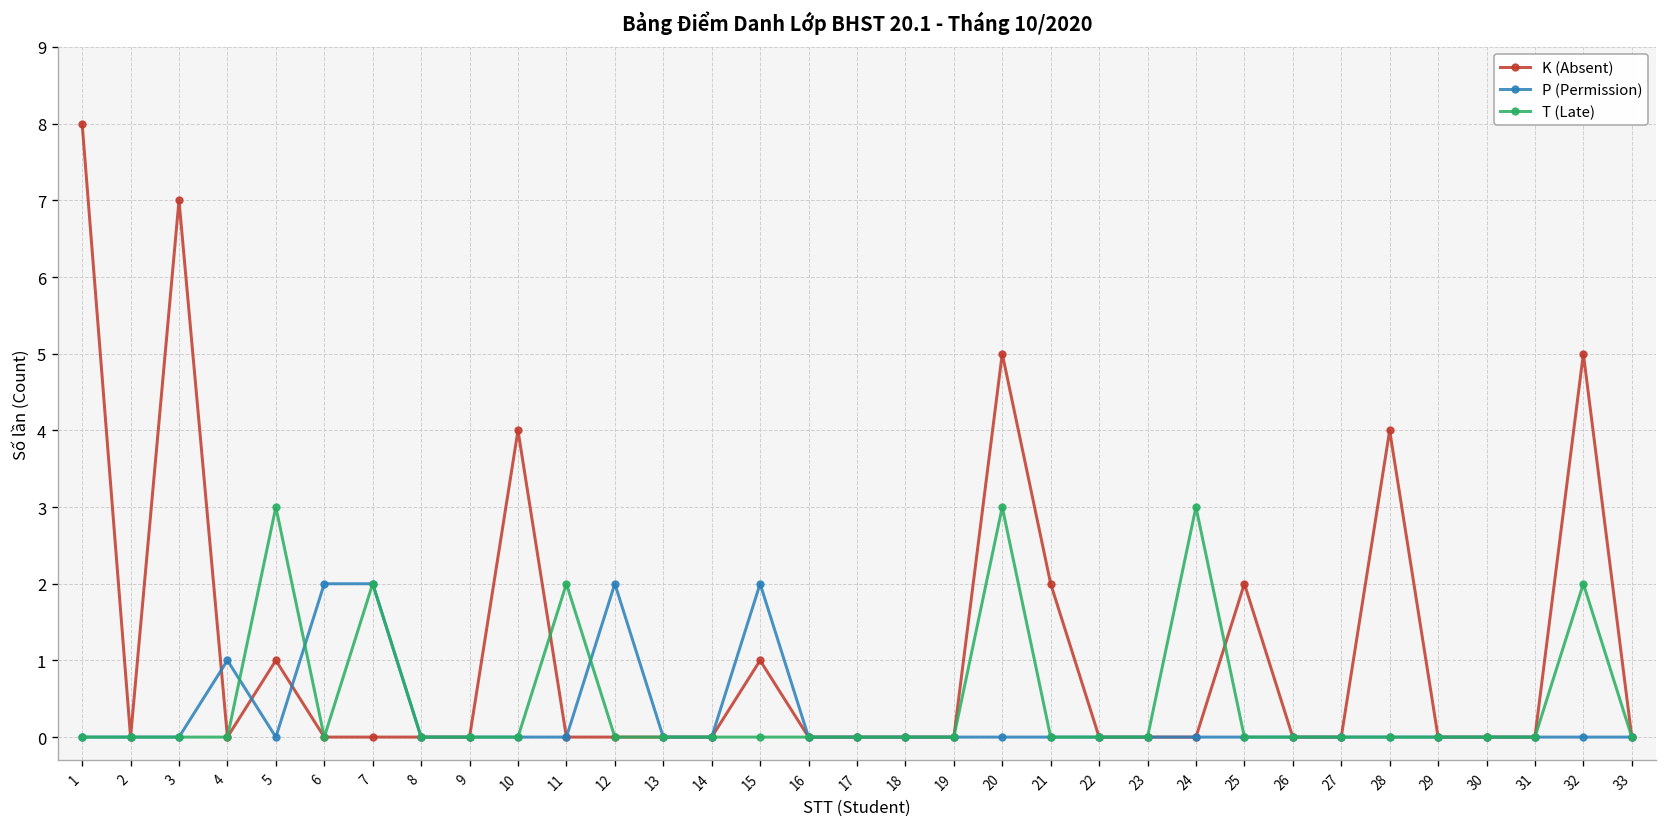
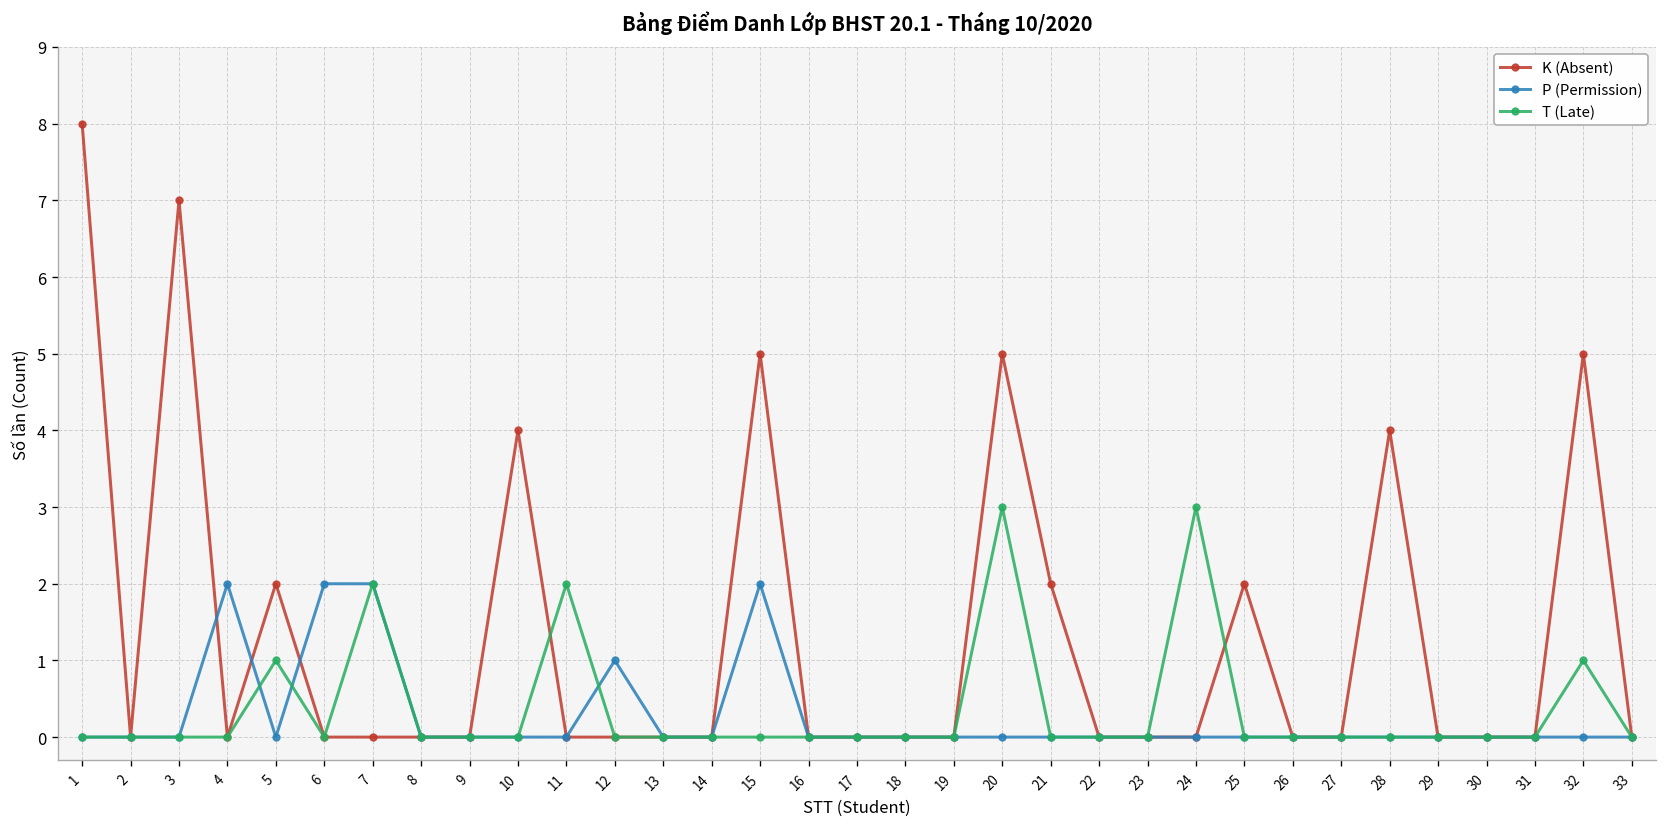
  {
    "K (Absent)": {
      "1": 8,
      "3": 7,
-     "5": 1,
+     "5": 2,
      "7": 0,
      "10": 4,
-     "15": 1,
+     "15": 5,
      "20": 5,
      "21": 2,
      "25": 2,
      "28": 4,
      "32": 5
    },
    "P (Permission)": {
-     "4": 1,
+     "4": 2,
      "5": 0,
      "6": 2,
-     "12": 2,
+     "12": 1,
      "15": 2,
      "20": 0,
      "32": 0
    },
    "T (Late)": {
-     "5": 3,
+     "5": 1,
      "11": 2,
      "15": 0,
      "20": 3,
      "24": 3,
-     "32": 2
+     "32": 1
    }
  }
